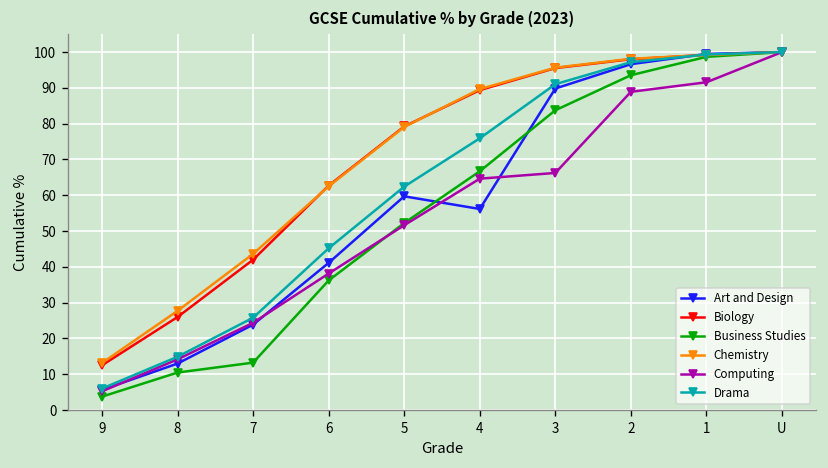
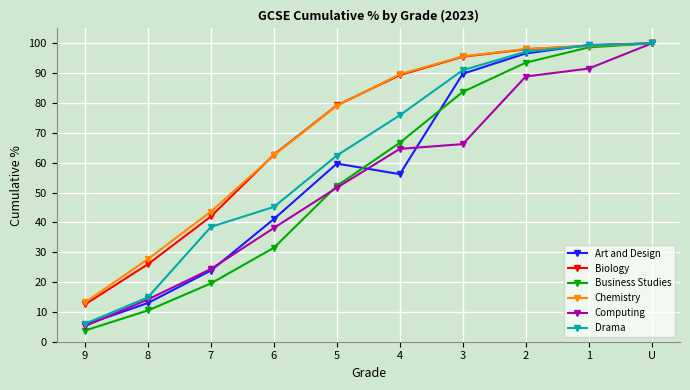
  {
    "Art and Design": {
      "8": 13,
      "6": 41,
      "5": 60,
      "4": 56,
      "3": 90
    },
    "Biology": {
      "8": 26,
      "7": 42
    },
    "Business Studies": {
      "9": 4,
      "8": 10,
-     "7": 13,
-     "6": 36,
+     "7": 20,
+     "6": 32,
      "4": 67,
      "3": 84,
      "2": 94
    },
    "Chemistry": {
      "8": 28,
      "7": 44
    },
    "Computing": {
      "6": 38,
      "4": 65,
      "3": 66,
      "2": 89,
      "1": 92
    },
    "Drama": {
-     "7": 26,
+     "7": 39,
      "6": 45,
      "5": 62,
      "4": 76,
      "3": 91
    }
  }
